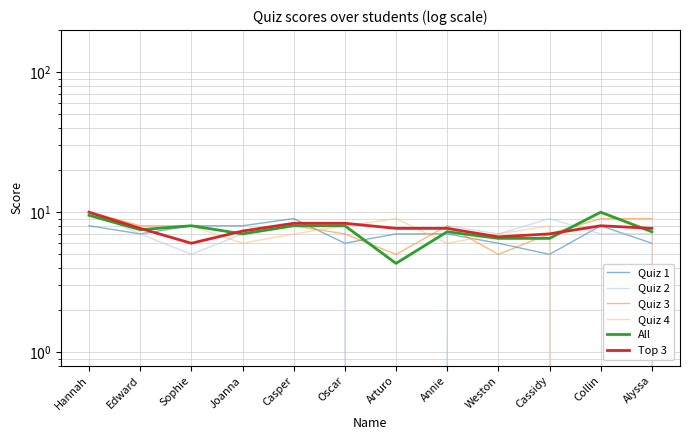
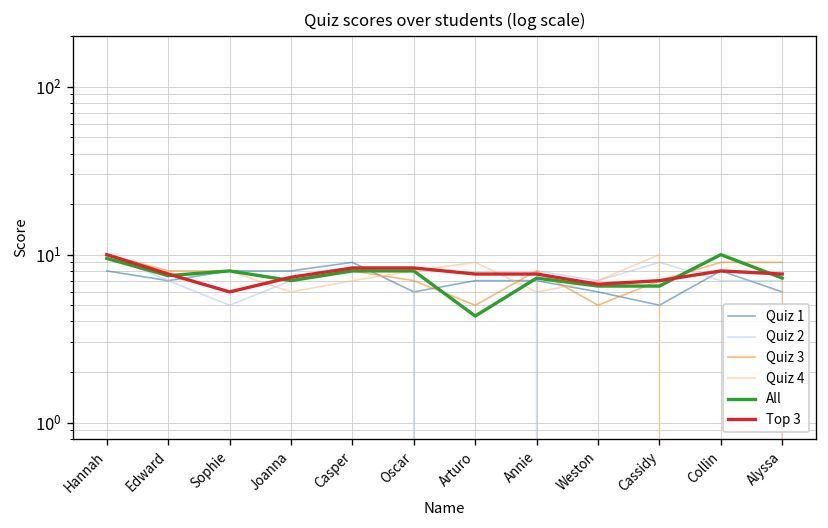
  {
    "Quiz 1": {
      "Hannah": 8,
      "Joanna": 8,
      "Casper": 9,
      "Oscar": 6,
      "Arturo": 7,
      "Weston": 6,
      "Cassidy": 5,
      "Alyssa": 6
    },
    "Quiz 2": {
      "Sophie": 5,
      "Cassidy": 9,
      "Collin": 7
    },
    "Quiz 3": {
      "Oscar": 7,
      "Arturo": 5,
      "Weston": 5,
      "Collin": 9,
      "Alyssa": 9
    },
    "Quiz 4": {
      "Joanna": 6,
      "Casper": 7,
      "Arturo": 9,
      "Annie": 6,
-     "Cassidy": 8
+     "Cassidy": 10
    },
    "All": {
      "Hannah": 10,
      "Arturo": 4.3,
      "Cassidy": 7,
      "Collin": 10
    },
    "Top 3": {
      "Sophie": 6,
      "Joanna": 7,
      "Arturo": 8,
      "Annie": 8,
      "Alyssa": 8
    }
  }
